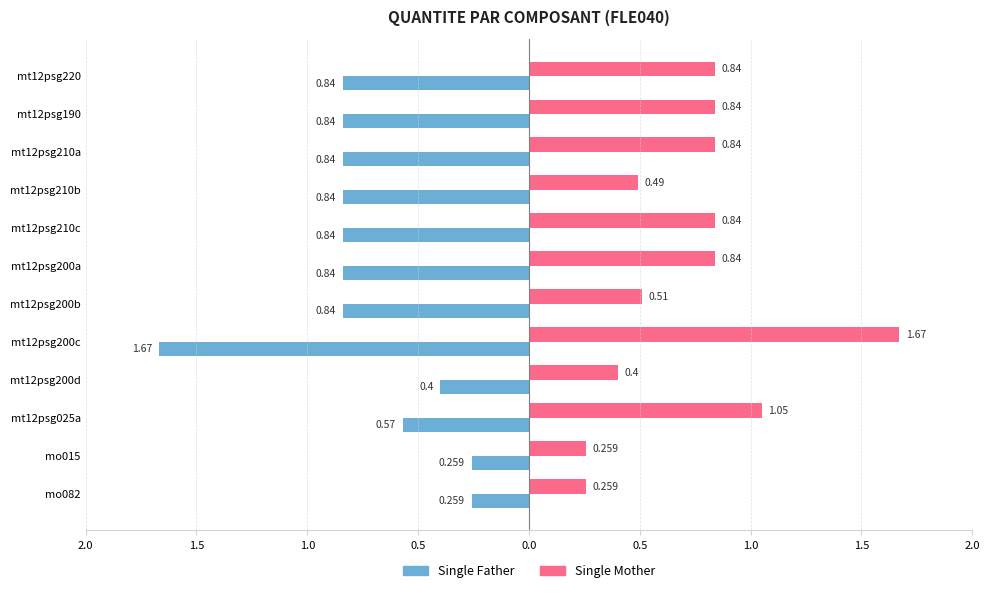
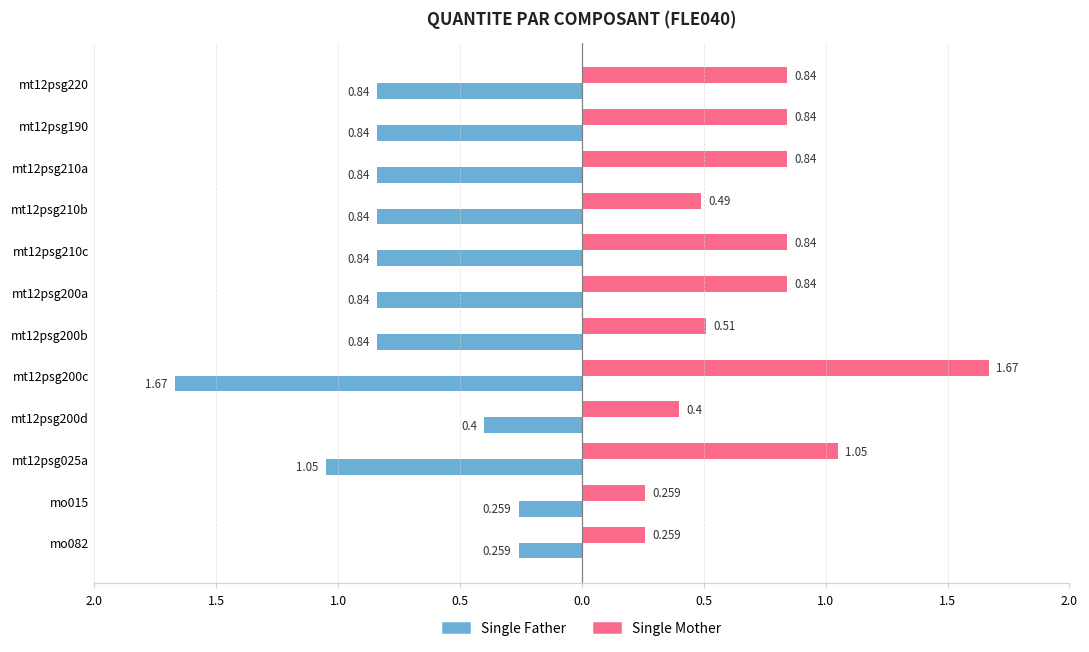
  {
    "Single Father": {
-     "mt12psg025a": 0.57
+     "mt12psg025a": 1.05
    },
    "Single Mother": {
      "mt12psg220": 0.84,
      "mt12psg190": 0.84,
      "mt12psg210a": 0.84,
      "mt12psg210b": 0.49,
      "mt12psg210c": 0.84,
      "mt12psg200a": 0.84,
      "mt12psg200b": 0.51,
      "mt12psg200c": 1.67,
      "mt12psg200d": 0.4,
      "mt12psg025a": 1.05,
      "mo015": 0.259,
      "mo082": 0.259
    }
  }
